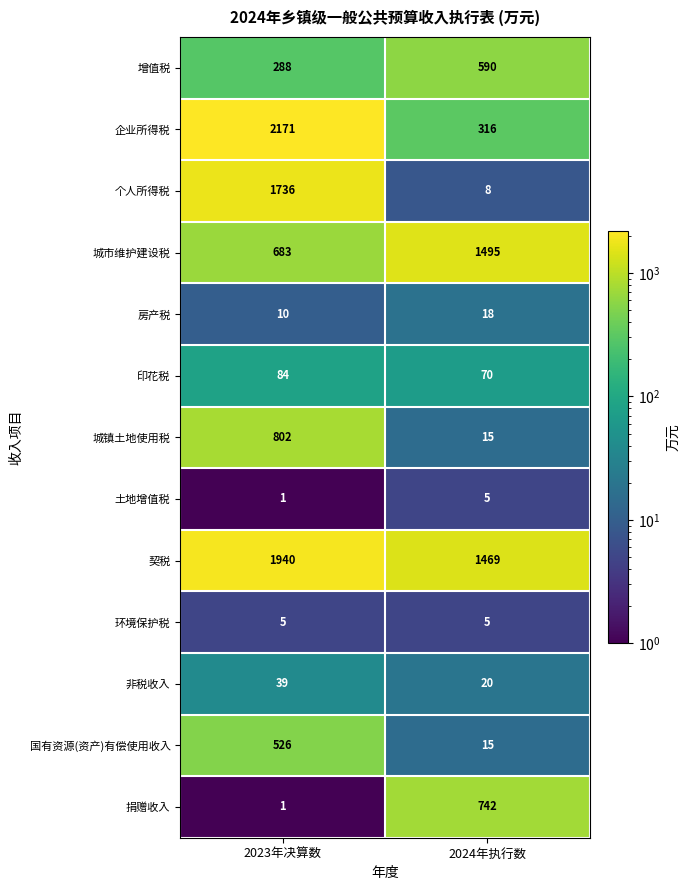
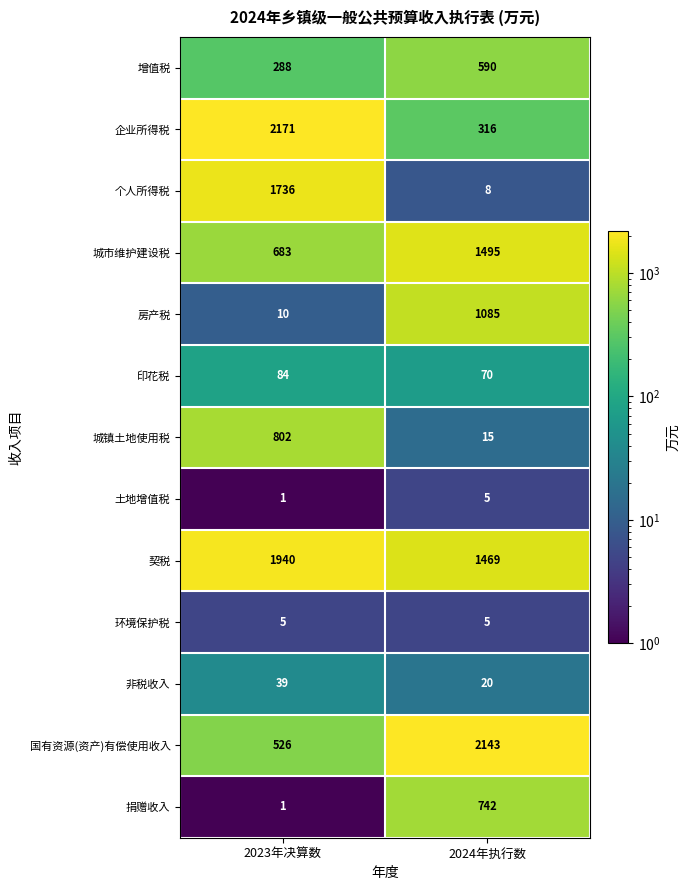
  {
    "增值税": {
      "2023年决算数": 288,
      "2024年执行数": 590
    },
    "企业所得税": {
      "2023年决算数": 2171,
      "2024年执行数": 316
    },
    "个人所得税": {
      "2023年决算数": 1736,
      "2024年执行数": 8
    },
    "城市维护建设税": {
      "2023年决算数": 683,
      "2024年执行数": 1495
    },
    "房产税": {
      "2023年决算数": 10,
-     "2024年执行数": 18
+     "2024年执行数": 1085
    },
    "印花税": {
      "2023年决算数": 84,
      "2024年执行数": 70
    },
    "城镇土地使用税": {
      "2023年决算数": 802,
      "2024年执行数": 15
    },
    "土地增值税": {
      "2023年决算数": 1,
      "2024年执行数": 5
    },
    "契税": {
      "2023年决算数": 1940,
      "2024年执行数": 1469
    },
    "环境保护税": {
      "2023年决算数": 5,
      "2024年执行数": 5
    },
    "非税收入": {
      "2023年决算数": 39,
      "2024年执行数": 20
    },
    "国有资源(资产)有偿使用收入": {
      "2023年决算数": 526,
-     "2024年执行数": 15
+     "2024年执行数": 2143
    },
    "捐赠收入": {
      "2023年决算数": 1,
      "2024年执行数": 742
    }
  }
